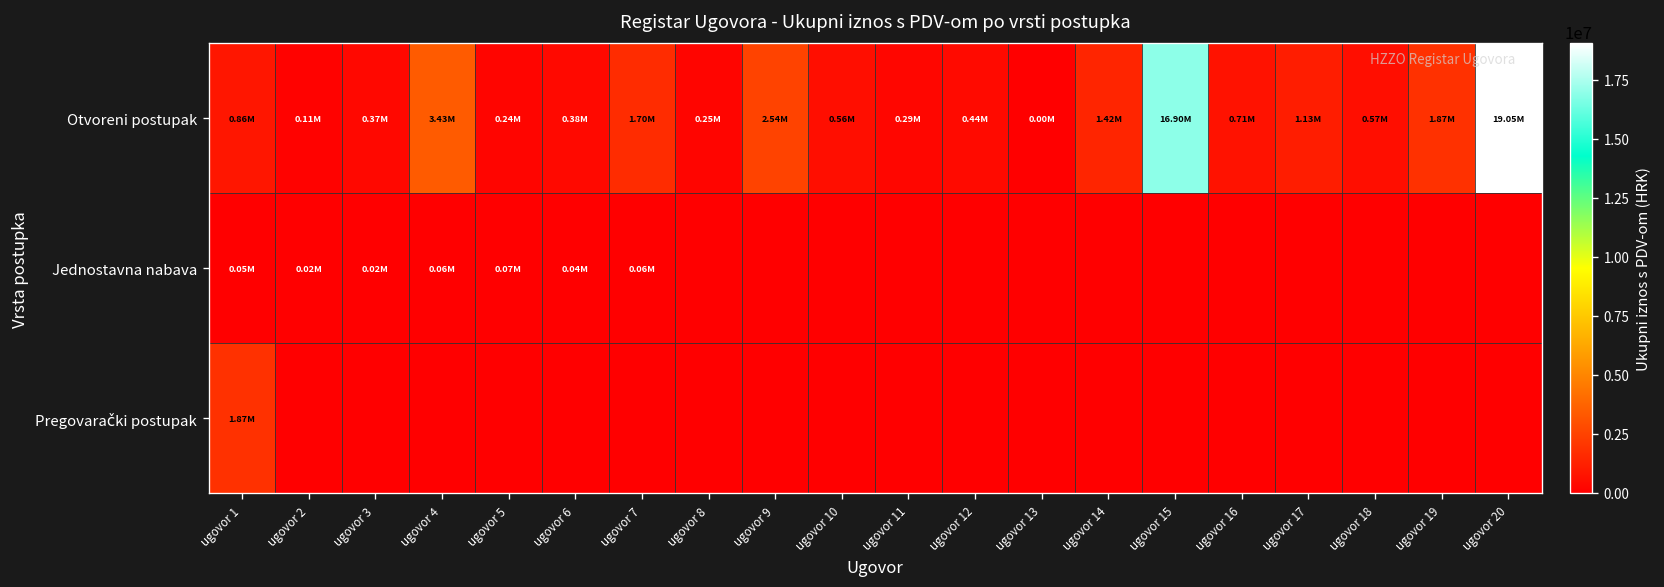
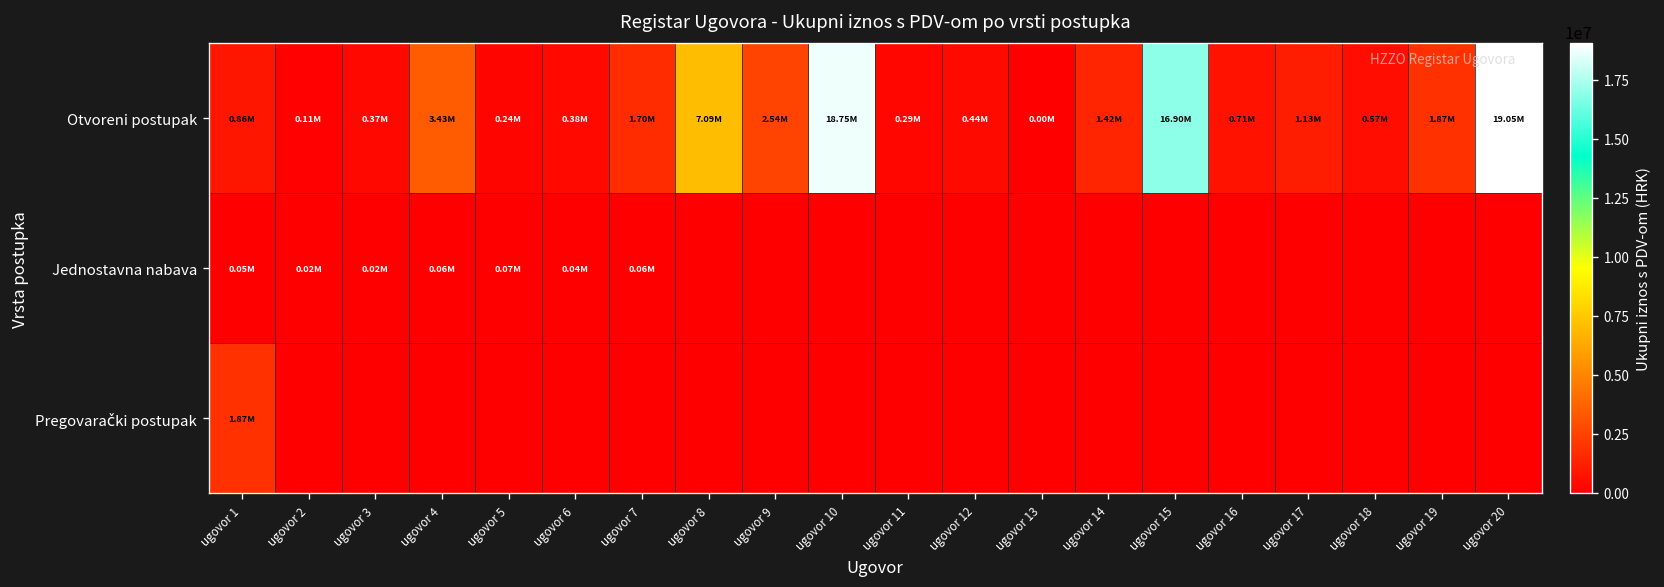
  {
    "Otvoreni postupak": {
      "ugovor 1": "0.86M",
      "ugovor 2": "0.11M",
      "ugovor 3": "0.37M",
      "ugovor 4": "3.43M",
      "ugovor 5": "0.24M",
      "ugovor 6": "0.38M",
      "ugovor 7": "1.70M",
-     "ugovor 8": "0.25M",
+     "ugovor 8": "7.09M",
      "ugovor 9": "2.54M",
-     "ugovor 10": "0.56M",
+     "ugovor 10": "18.75M",
      "ugovor 11": "0.29M",
      "ugovor 12": "0.44M",
      "ugovor 13": "0.00M",
      "ugovor 14": "1.42M",
      "ugovor 15": "16.90M",
      "ugovor 16": "0.71M",
      "ugovor 17": "1.13M",
      "ugovor 18": "0.57M",
      "ugovor 20": "19.05M"
    },
    "Jednostavna nabava": {
      "ugovor 1": "0.05M",
      "ugovor 2": "0.02M",
      "ugovor 3": "0.02M",
      "ugovor 4": "0.06M",
      "ugovor 5": "0.07M",
      "ugovor 6": "0.04M",
      "ugovor 7": "0.06M"
    },
    "Pregovarački postupak": {
      "ugovor 1": "1.87M"
    }
  }
